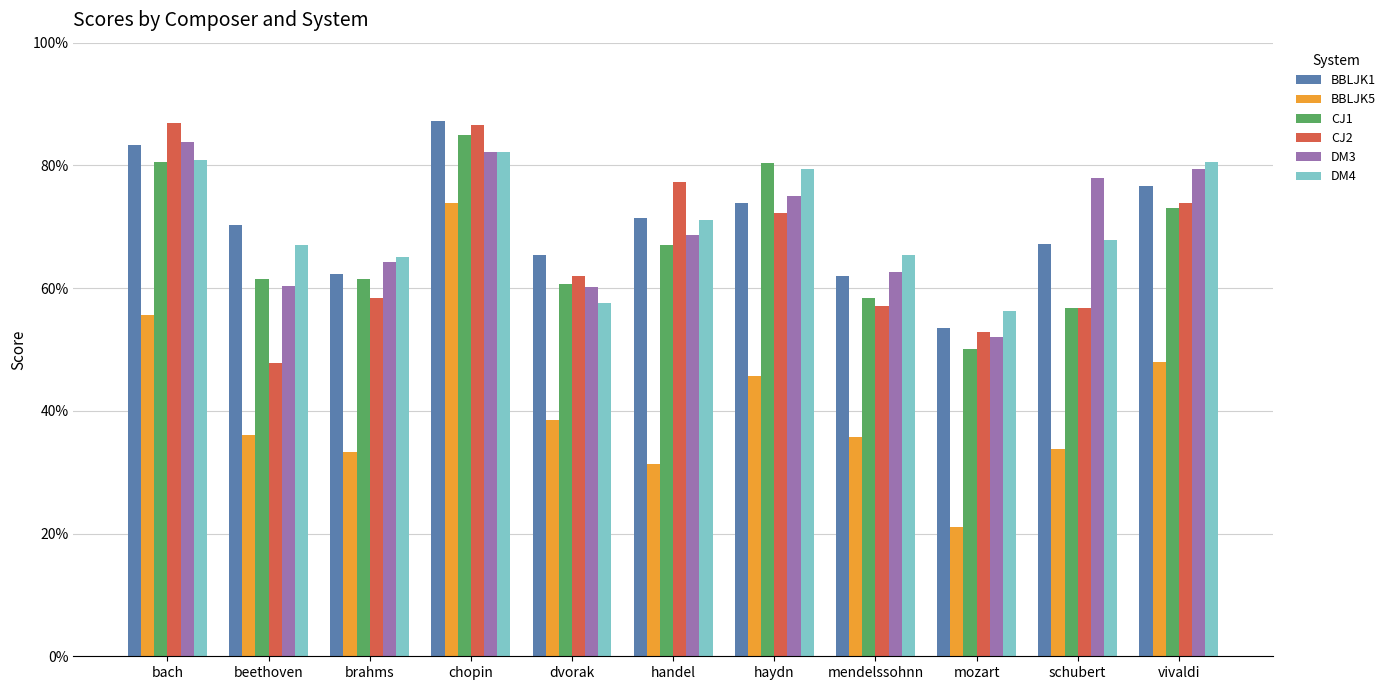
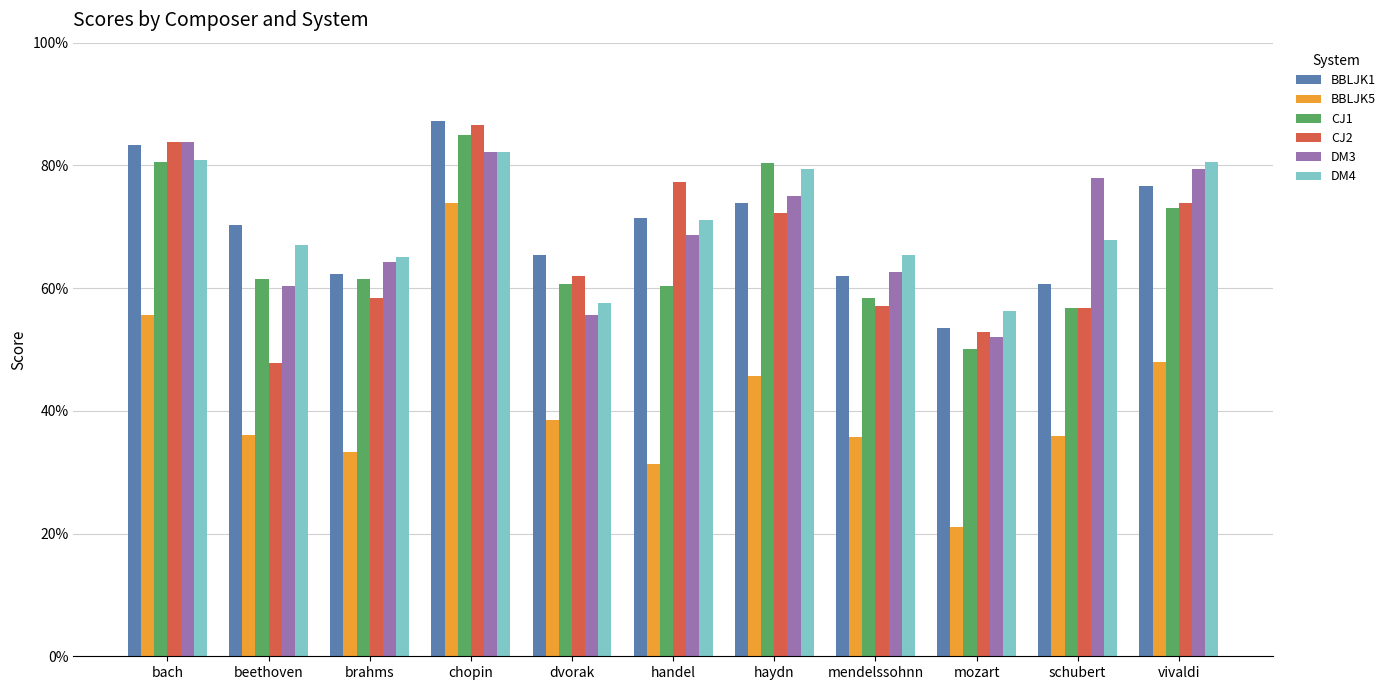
  {
    "BBLJK1": {
      "bach": "83%",
      "beethoven": "70%",
      "brahms": "62%",
      "chopin": "87%",
      "dvorak": "65%",
      "handel": "71%",
      "haydn": "74%",
      "mendelssohnn": "62%",
      "mozart": "54%",
-     "schubert": "67%",
+     "schubert": "61%",
      "vivaldi": "77%"
    },
    "BBLJK5": {
      "bach": "56%",
      "beethoven": "36%",
      "brahms": "33%",
      "chopin": "74%",
      "dvorak": "38%",
      "handel": "31%",
      "haydn": "46%",
      "mendelssohnn": "36%",
      "mozart": "21%",
-     "schubert": "34%",
+     "schubert": "36%",
      "vivaldi": "48%"
    },
    "CJ1": {
      "bach": "81%",
      "beethoven": "62%",
      "brahms": "62%",
      "chopin": "85%",
      "dvorak": "61%",
-     "handel": "67%",
+     "handel": "60%",
      "haydn": "80%",
      "mendelssohnn": "58%",
      "mozart": "50%",
      "schubert": "57%",
      "vivaldi": "73%"
    },
    "CJ2": {
-     "bach": "87%",
+     "bach": "84%",
      "beethoven": "48%",
      "brahms": "58%",
      "chopin": "87%",
      "dvorak": "62%",
      "handel": "77%",
      "haydn": "72%",
      "mendelssohnn": "57%",
      "mozart": "53%",
      "schubert": "57%",
      "vivaldi": "74%"
    },
    "DM3": {
      "bach": "84%",
      "beethoven": "60%",
      "brahms": "64%",
      "chopin": "82%",
-     "dvorak": "60%",
+     "dvorak": "56%",
      "handel": "69%",
      "haydn": "75%",
      "mendelssohnn": "63%",
      "mozart": "52%",
      "schubert": "78%",
      "vivaldi": "79%"
    },
    "DM4": {
      "bach": "81%",
      "beethoven": "67%",
      "brahms": "65%",
      "chopin": "82%",
      "dvorak": "58%",
      "handel": "71%",
      "haydn": "79%",
      "mendelssohnn": "65%",
      "mozart": "56%",
      "schubert": "68%",
      "vivaldi": "81%"
    }
  }
